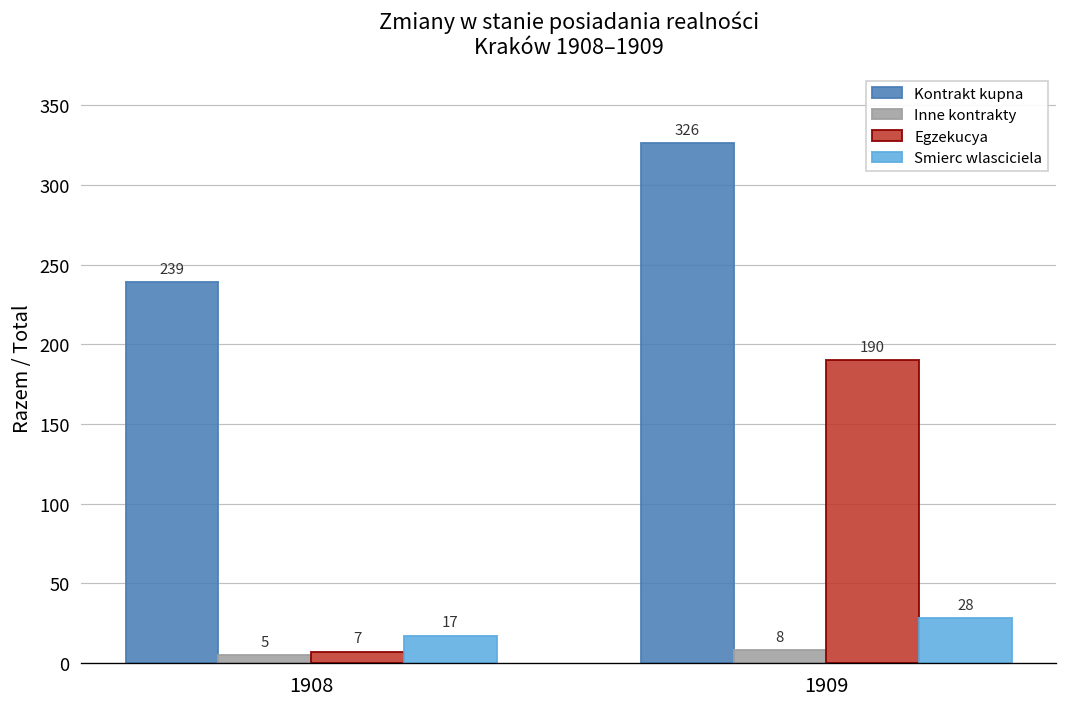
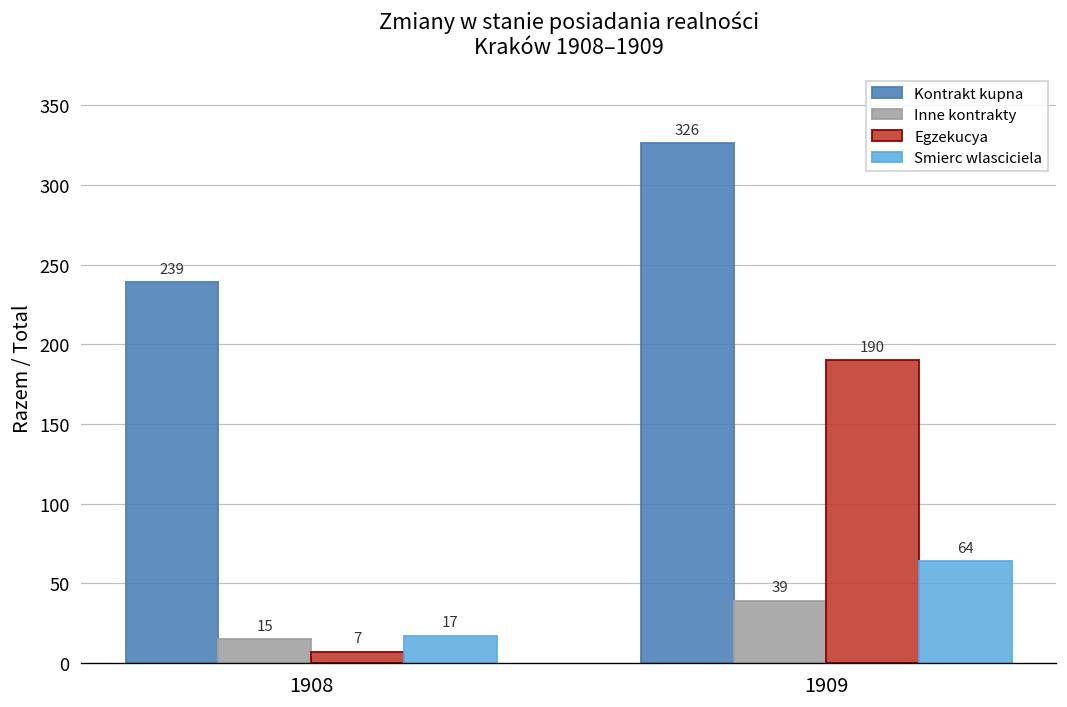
  {
    "Kontrakt kupna": {
      "1908": 239,
      "1909": 326
    },
    "Inne kontrakty": {
-     "1908": 5,
-     "1909": 8
+     "1908": 15,
+     "1909": 39
    },
    "Egzekucya": {
      "1908": 7,
      "1909": 190
    },
    "Smierc wlasciciela": {
      "1908": 17,
-     "1909": 28
+     "1909": 64
    }
  }
